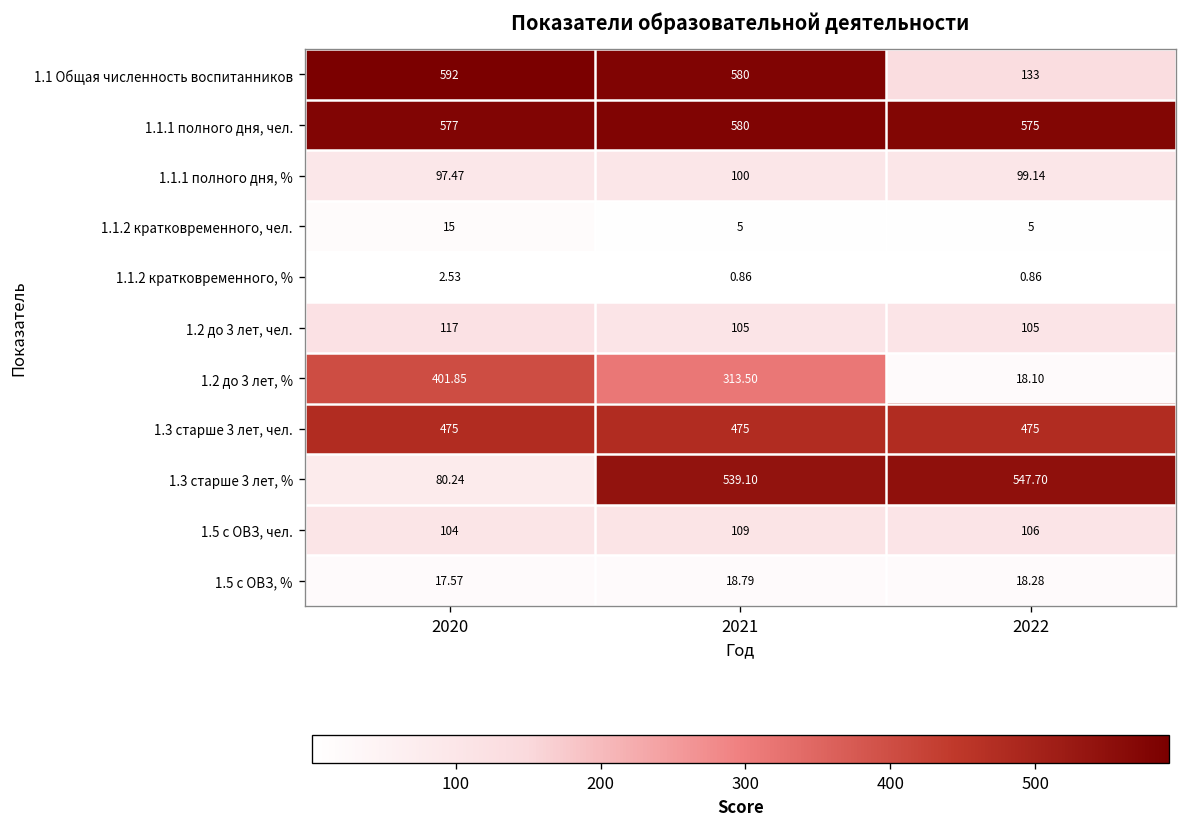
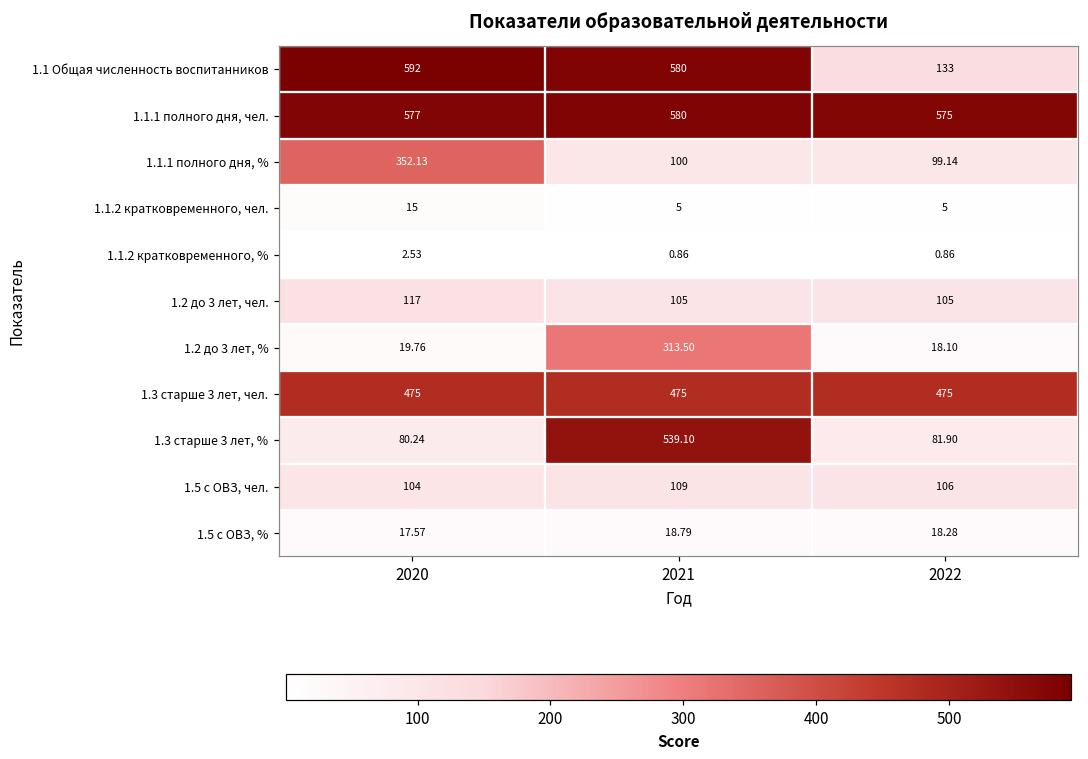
  {
    "1.1 Общая численность воспитанников": {
      "2020": 592,
      "2021": 580,
      "2022": 133
    },
    "1.1.1 полного дня, чел.": {
      "2020": 577,
      "2021": 580,
      "2022": 575
    },
    "1.1.1 полного дня, %": {
-     "2020": 97.47,
+     "2020": 352.13,
      "2021": 100,
      "2022": 99.14
    },
    "1.1.2 кратковременного, чел.": {
      "2020": 15,
      "2021": 5,
      "2022": 5
    },
    "1.1.2 кратковременного, %": {
      "2020": 2.53,
      "2021": 0.86,
      "2022": 0.86
    },
    "1.2 до 3 лет, чел.": {
      "2020": 117,
      "2021": 105,
      "2022": 105
    },
    "1.2 до 3 лет, %": {
-     "2020": 401.85,
+     "2020": 19.76,
      "2021": 313.50,
      "2022": 18.10
    },
    "1.3 старше 3 лет, чел.": {
      "2020": 475,
      "2021": 475,
      "2022": 475
    },
    "1.3 старше 3 лет, %": {
      "2020": 80.24,
      "2021": 539.10,
-     "2022": 547.70
+     "2022": 81.90
    },
    "1.5 с ОВЗ, чел.": {
      "2020": 104,
      "2021": 109,
      "2022": 106
    },
    "1.5 с ОВЗ, %": {
      "2020": 17.57,
      "2021": 18.79,
      "2022": 18.28
    }
  }
